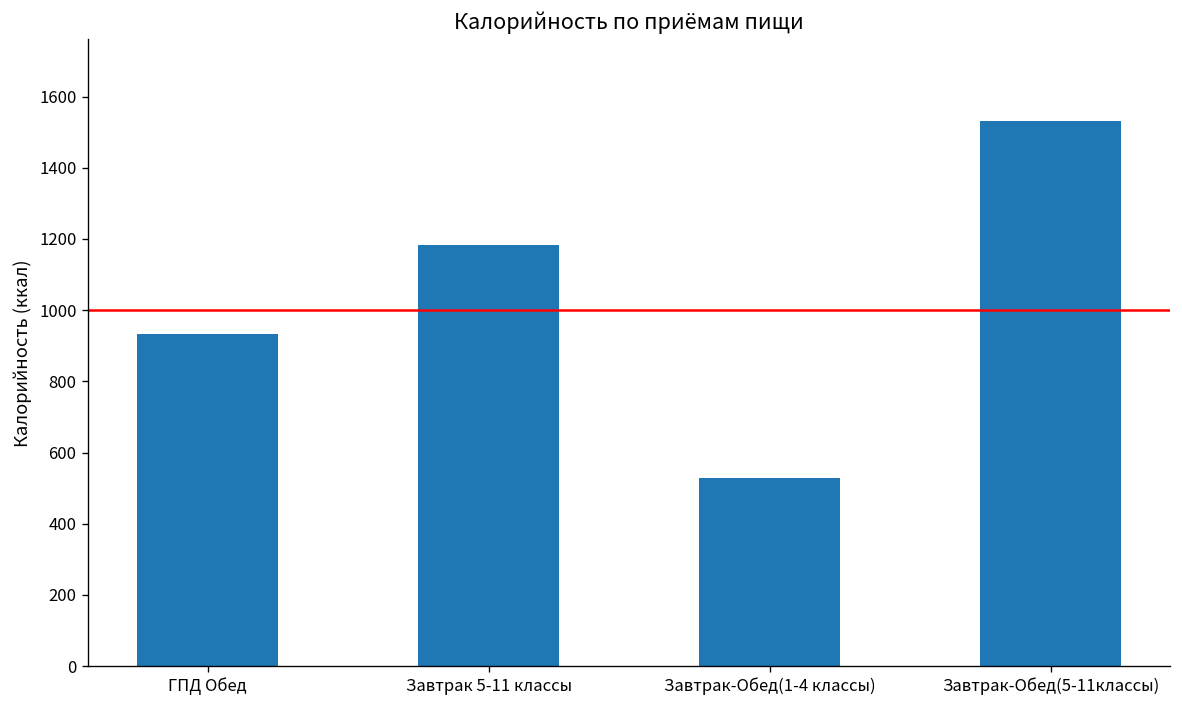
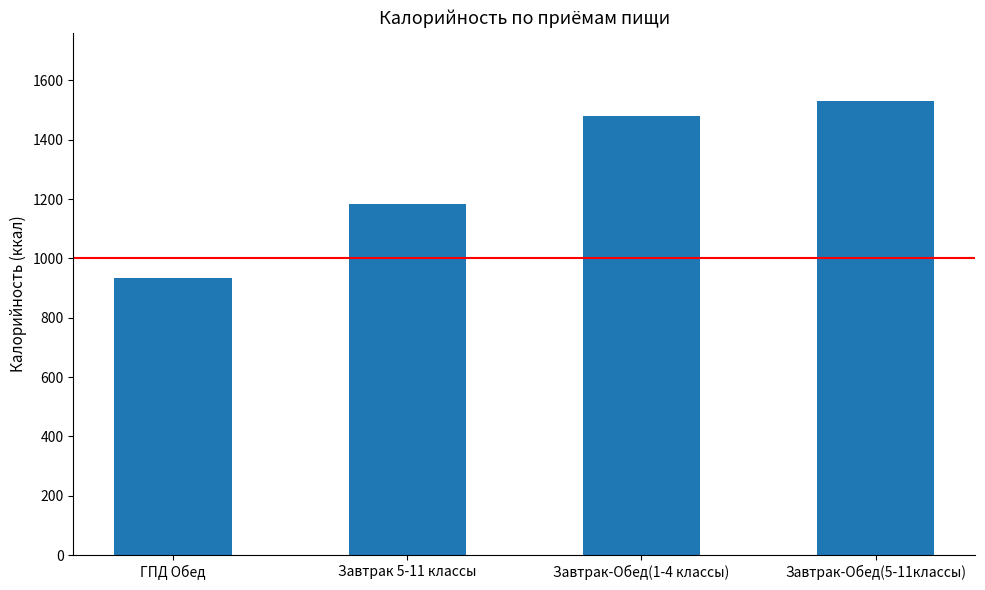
  {
    "ГПД Обед": 930,
    "Завтрак 5-11 классы": 1180,
-   "Завтрак-Обед(1-4 классы)": 530,
+   "Завтрак-Обед(1-4 классы)": 1480,
    "Завтрак-Обед(5-11классы)": 1530
  }
